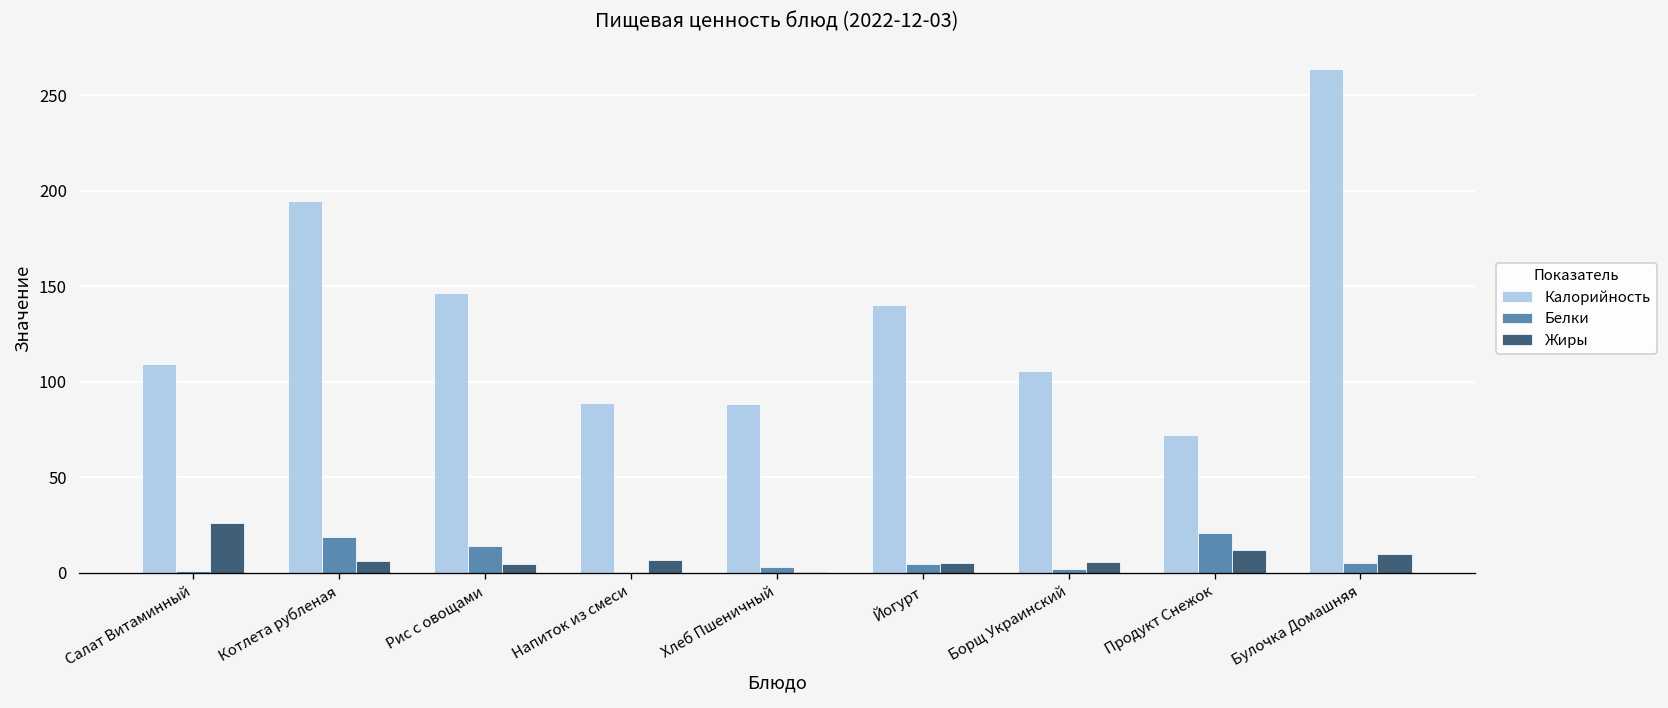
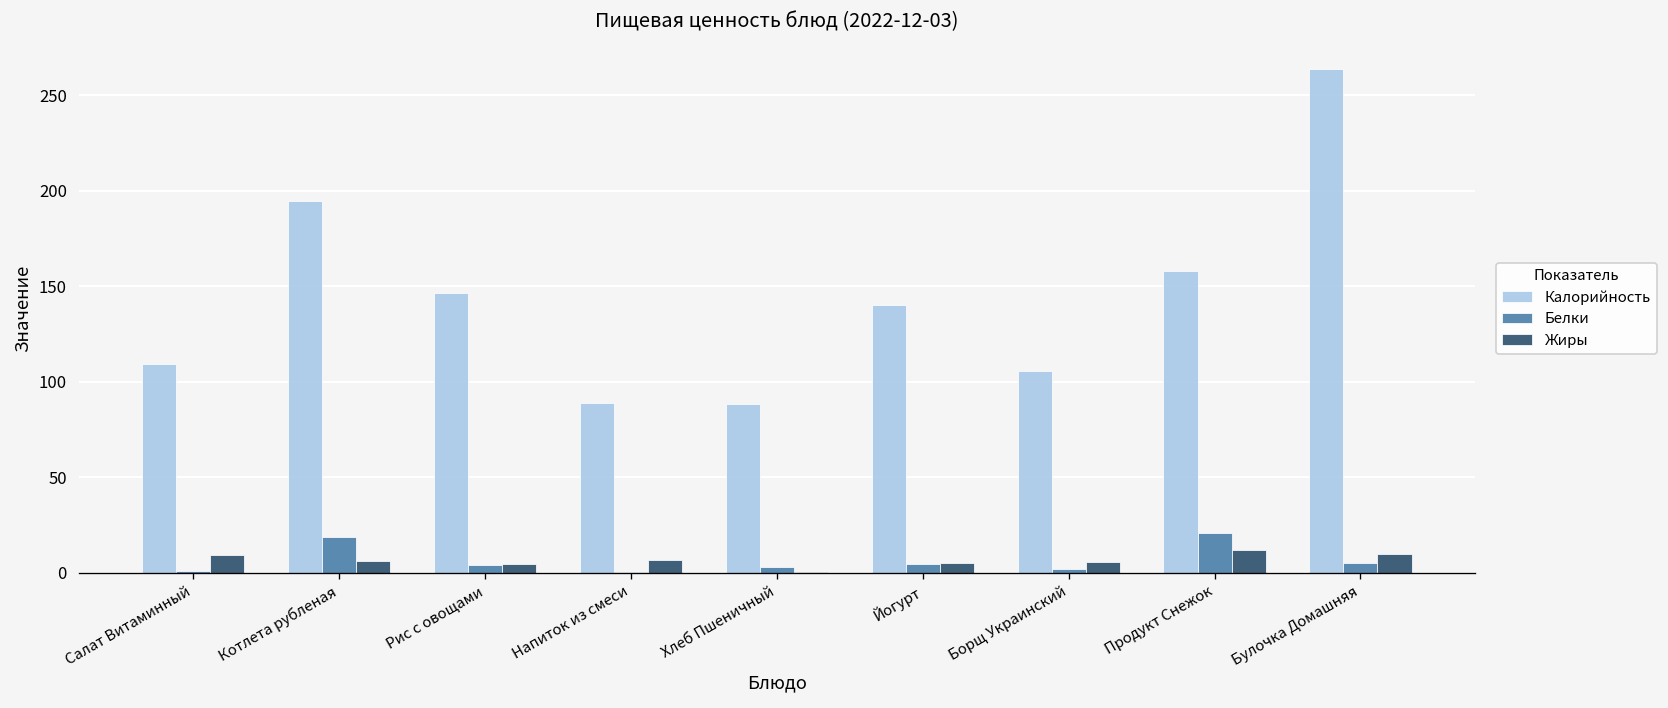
  {
    "Калорийность": {
      "Салат Витаминный": 109,
      "Котлета рубленая": 195,
      "Рис с овощами": 146,
      "Напиток из смеси": 89,
      "Хлеб Пшеничный": 88,
      "Йогурт": 140,
      "Борщ Украинский": 106,
-     "Продукт Снежок": 72,
+     "Продукт Снежок": 158,
      "Булочка Домашняя": 264
    },
    "Белки": {
      "Котлета рубленая": 19,
-     "Рис с овощами": 14,
+     "Рис с овощами": 4,
      "Хлеб Пшеничный": 3,
      "Йогурт": 5,
      "Борщ Украинский": 2,
      "Продукт Снежок": 21,
      "Булочка Домашняя": 5
    },
    "Жиры": {
-     "Салат Витаминный": 26,
+     "Салат Витаминный": 9,
      "Котлета рубленая": 6,
      "Рис с овощами": 5,
      "Напиток из смеси": 7,
      "Йогурт": 5,
      "Борщ Украинский": 5,
      "Продукт Снежок": 12,
      "Булочка Домашняя": 10
    }
  }
